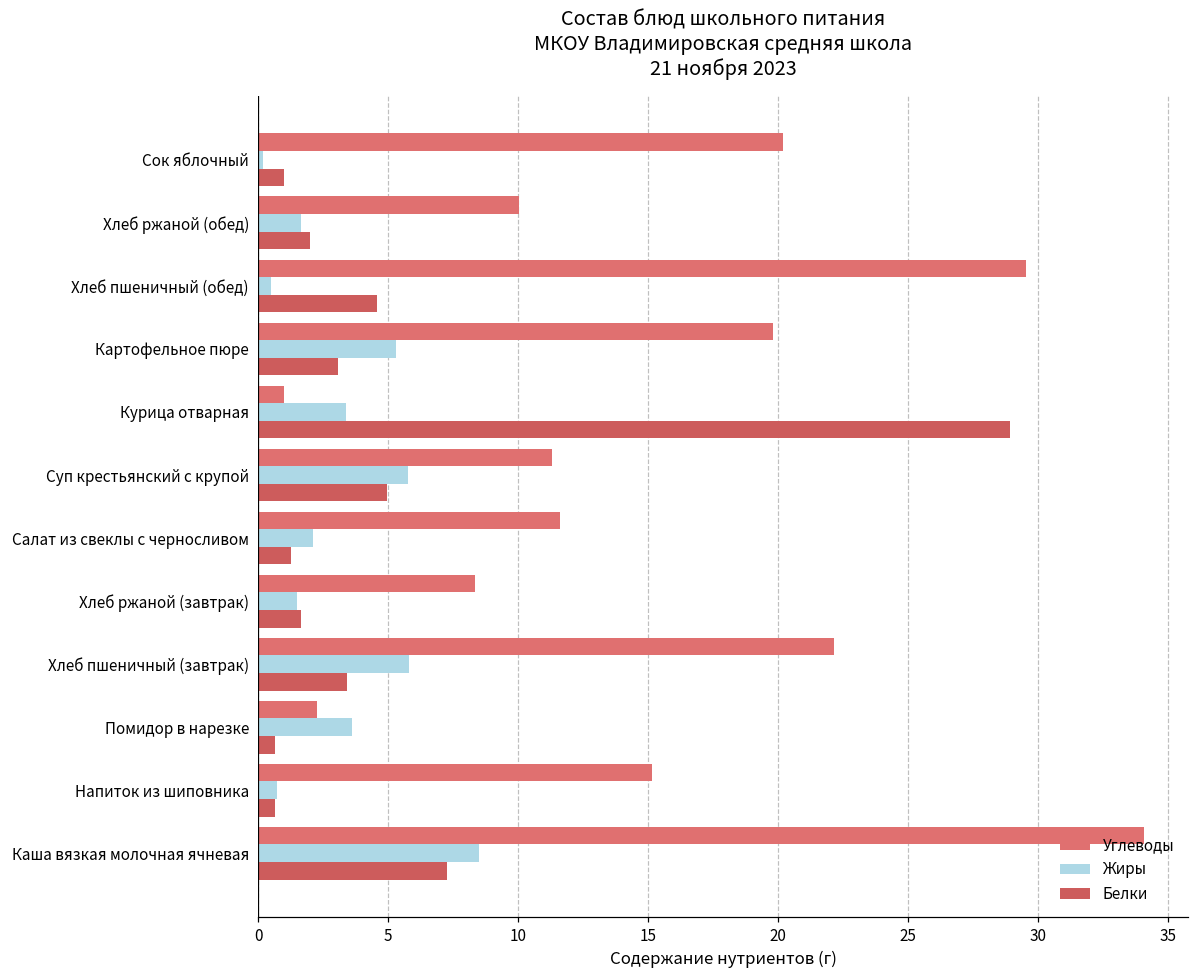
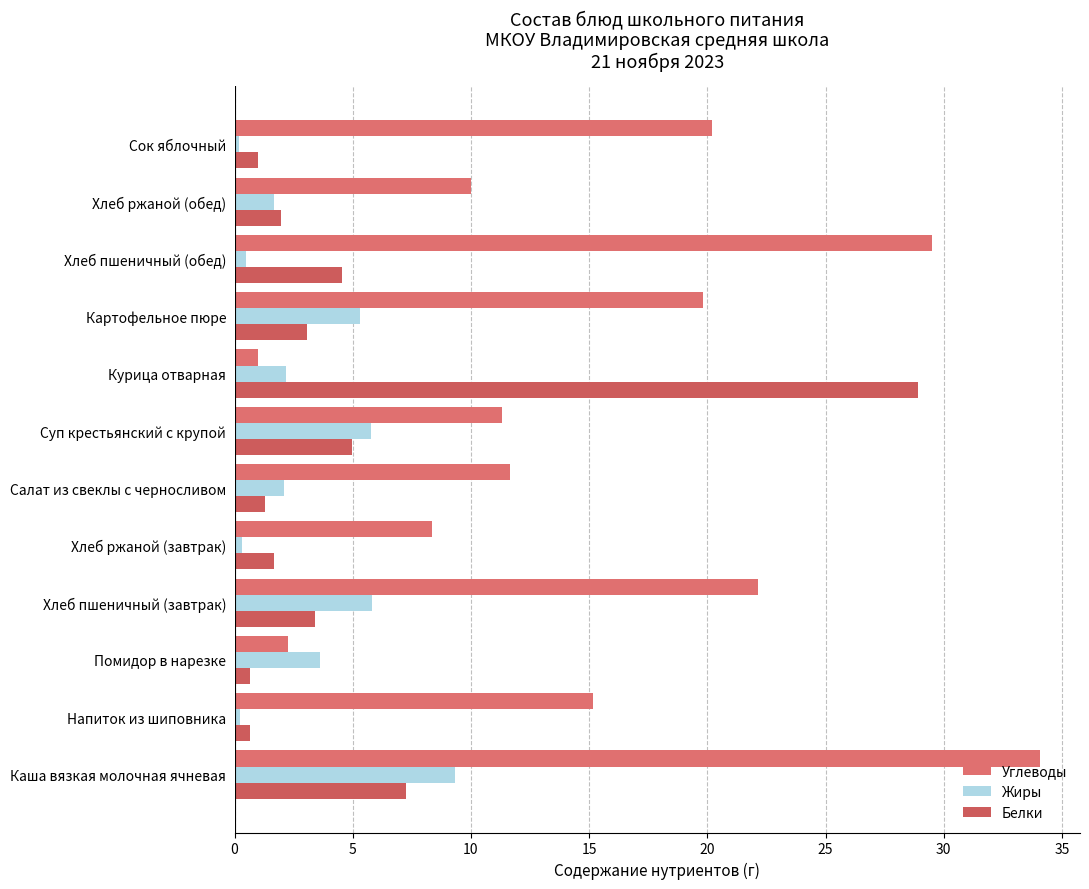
  {
    "Жиры": {
      "Сок яблочный": 0.2,
      "Хлеб ржаной (обед)": 1.7,
      "Хлеб пшеничный (обед)": 0.5,
      "Картофельное пюре": 5.3,
-     "Курица отварная": 3.4,
+     "Курица отварная": 2.2,
      "Суп крестьянский с крупой": 5.8,
      "Салат из свеклы с черносливом": 2.1,
-     "Хлеб ржаной (завтрак)": 1.5,
+     "Хлеб ржаной (завтрак)": 0.3,
      "Хлеб пшеничный (завтрак)": 5.8,
      "Помидор в нарезке": 3.6,
-     "Напиток из шиповника": 0.7,
-     "Каша вязкая молочная ячневая": 8.5
+     "Напиток из шиповника": 0.3,
+     "Каша вязкая молочная ячневая": 9.3
    }
  }
